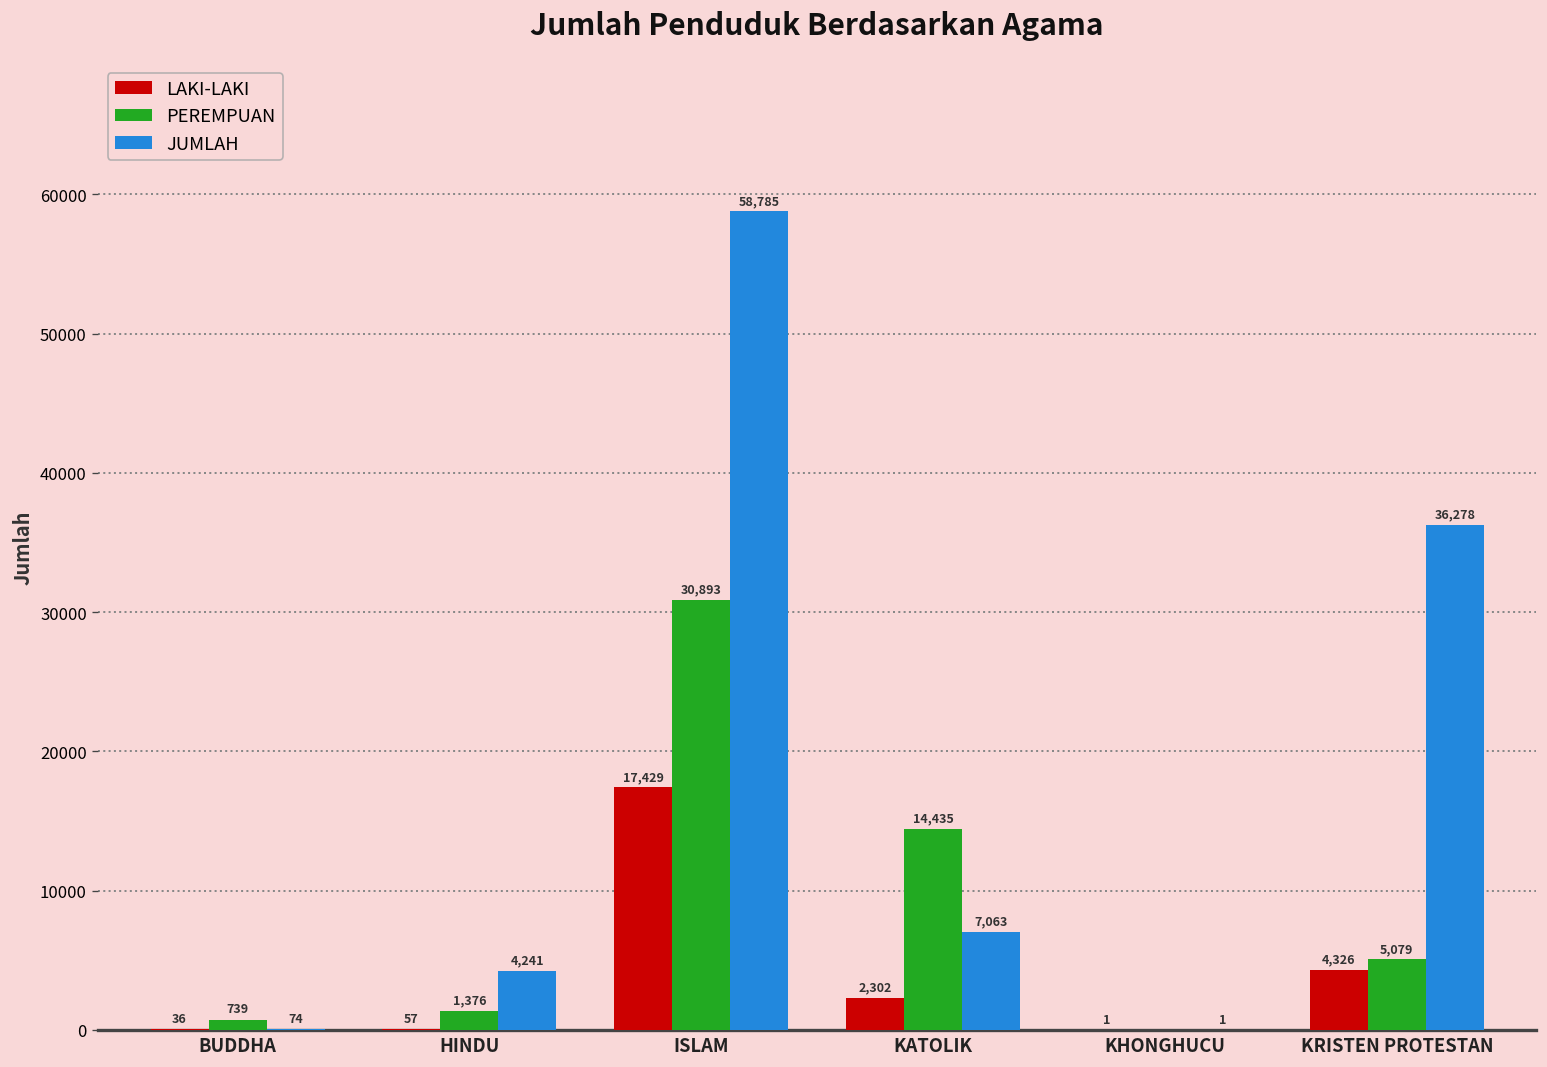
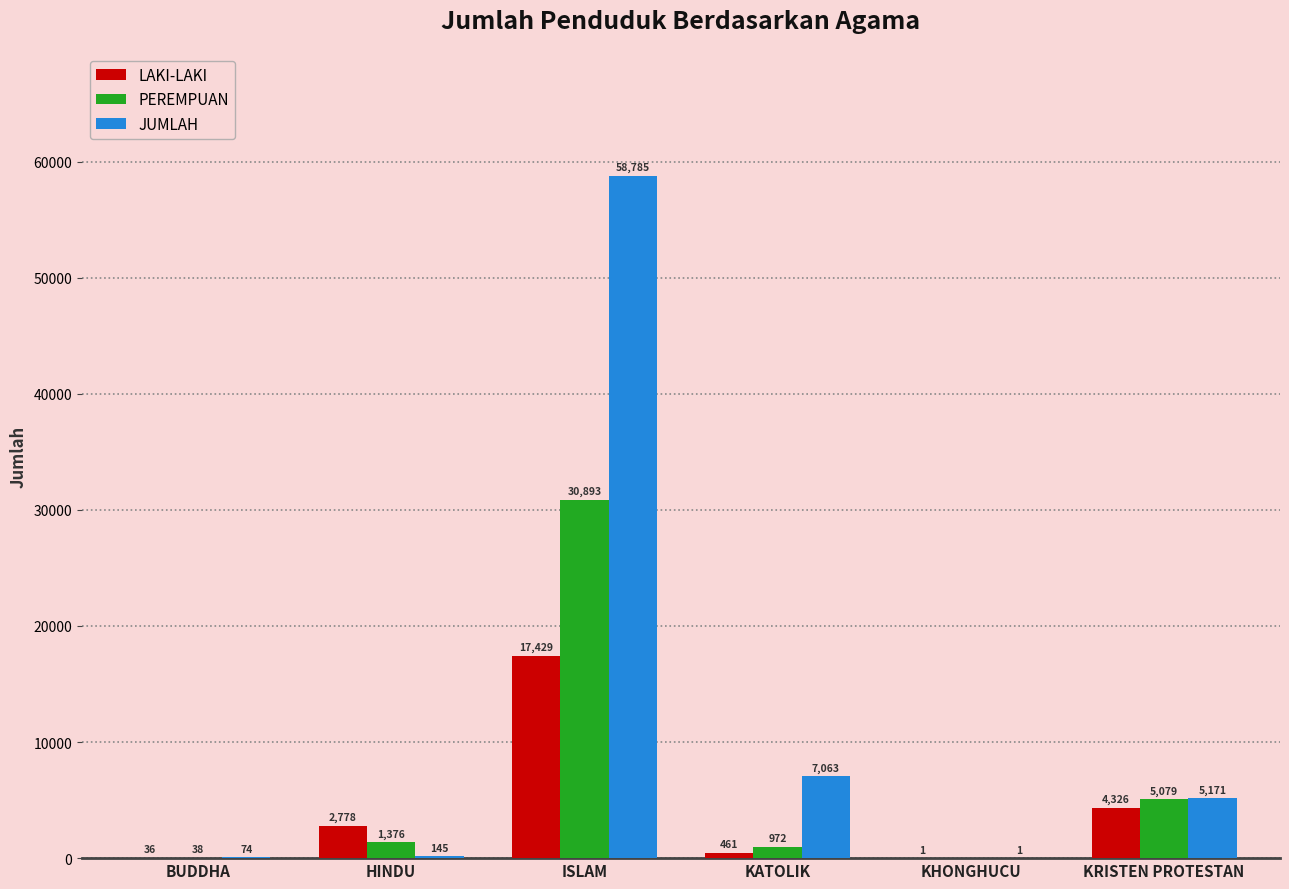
  {
    "LAKI-LAKI": {
      "BUDDHA": "36",
-     "HINDU": "57",
+     "HINDU": "2,778",
      "ISLAM": "17,429",
-     "KATOLIK": "2,302",
+     "KATOLIK": "461",
      "KHONGHUCU": "1",
      "KRISTEN PROTESTAN": "4,326"
    },
    "PEREMPUAN": {
-     "BUDDHA": "739",
+     "BUDDHA": "38",
      "HINDU": "1,376",
      "ISLAM": "30,893",
-     "KATOLIK": "14,435",
+     "KATOLIK": "972",
      "KRISTEN PROTESTAN": "5,079"
    },
    "JUMLAH": {
      "BUDDHA": "74",
-     "HINDU": "4,241",
+     "HINDU": "145",
      "ISLAM": "58,785",
      "KATOLIK": "7,063",
      "KHONGHUCU": "1",
-     "KRISTEN PROTESTAN": "36,278"
+     "KRISTEN PROTESTAN": "5,171"
    }
  }
